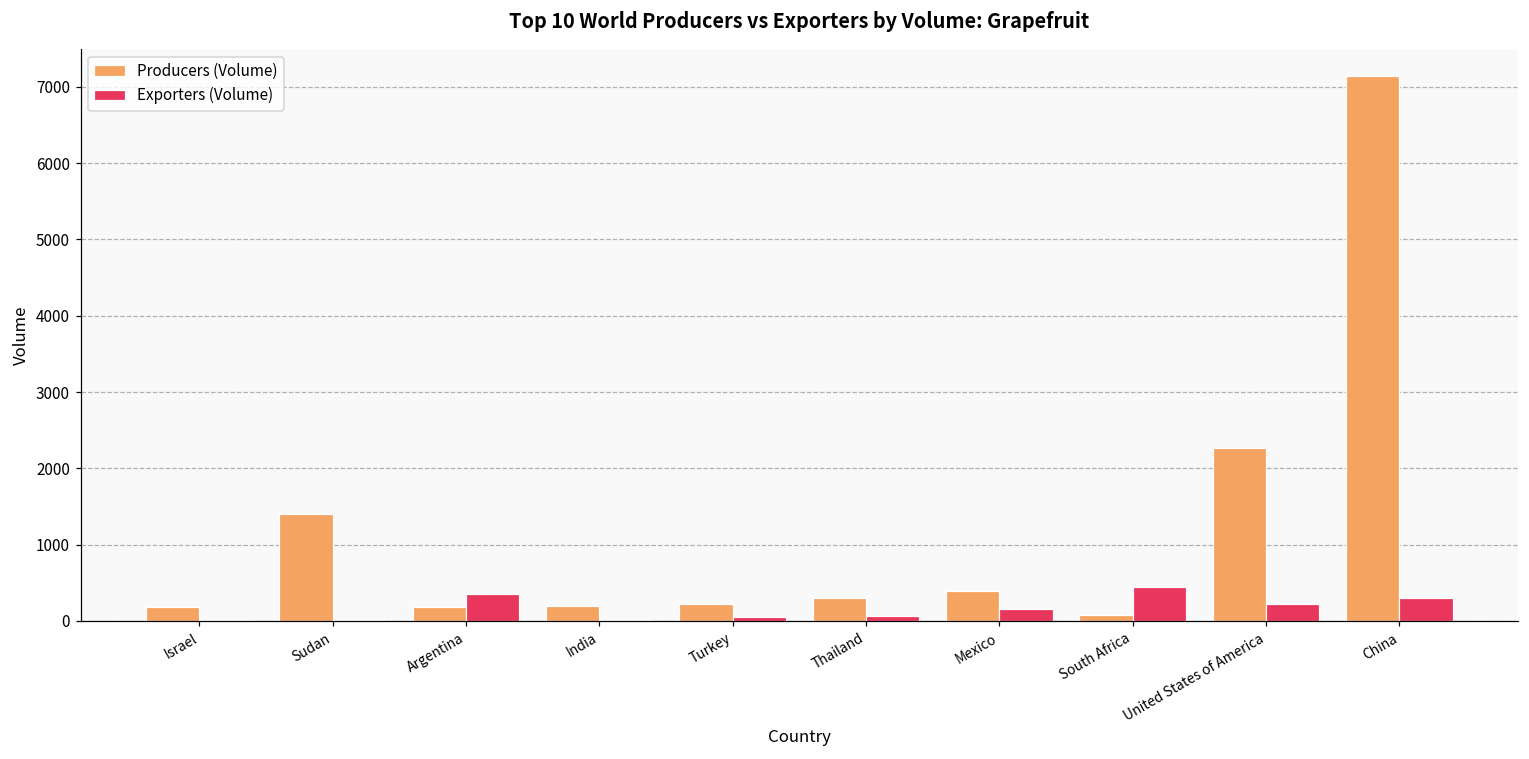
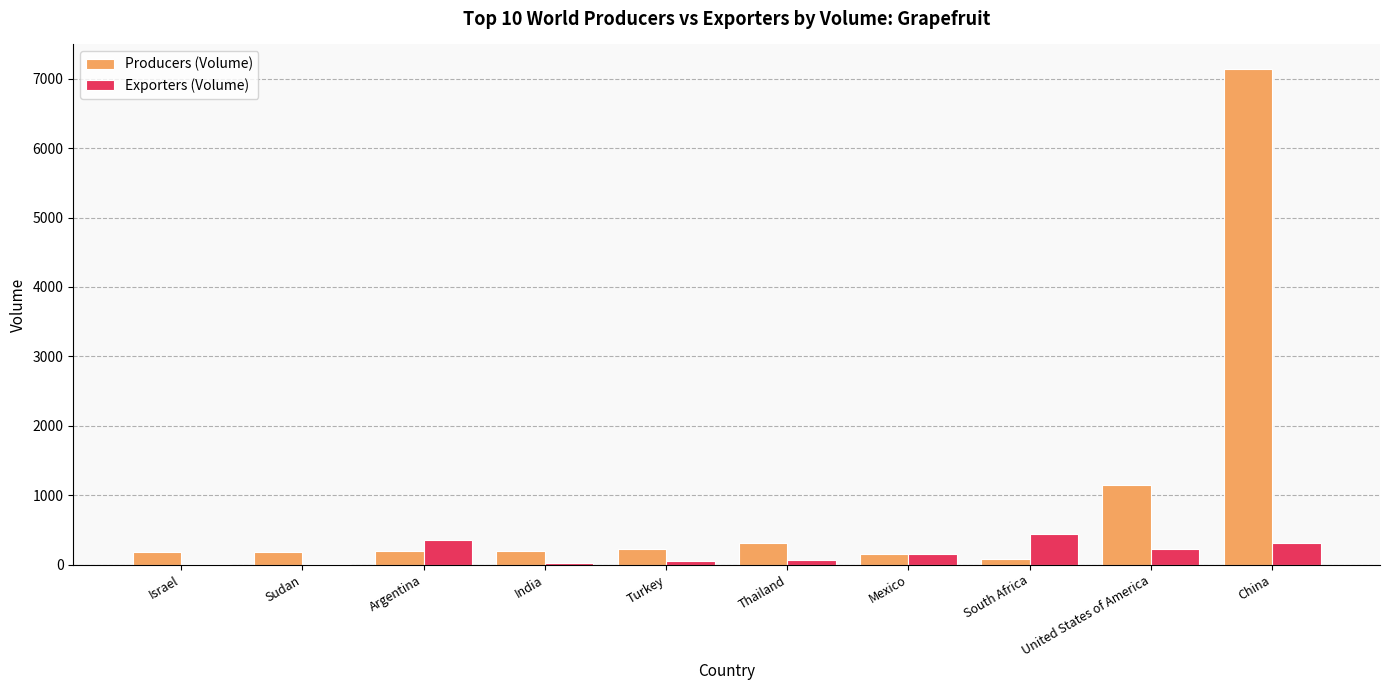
  {
    "Producers (Volume)": {
      "Israel": 200,
-     "Sudan": 1400,
+     "Sudan": 200,
      "Argentina": 200,
      "India": 200,
      "Turkey": 200,
      "Thailand": 300,
-     "Mexico": 400,
+     "Mexico": 100,
      "South Africa": 100,
-     "United States of America": 2300,
+     "United States of America": 1100,
      "China": 7100
    },
    "Exporters (Volume)": {
      "Argentina": 400,
      "Turkey": 100,
      "Thailand": 100,
      "Mexico": 200,
      "South Africa": 400,
      "United States of America": 200,
      "China": 300
    }
  }
